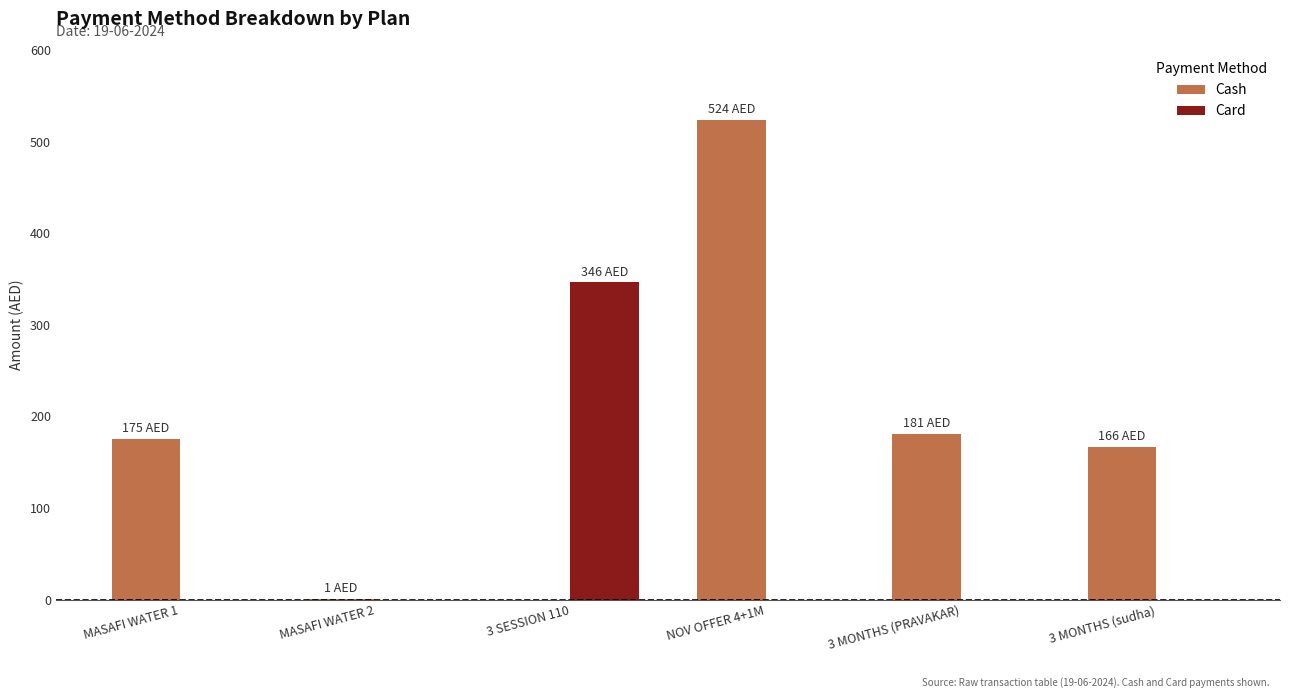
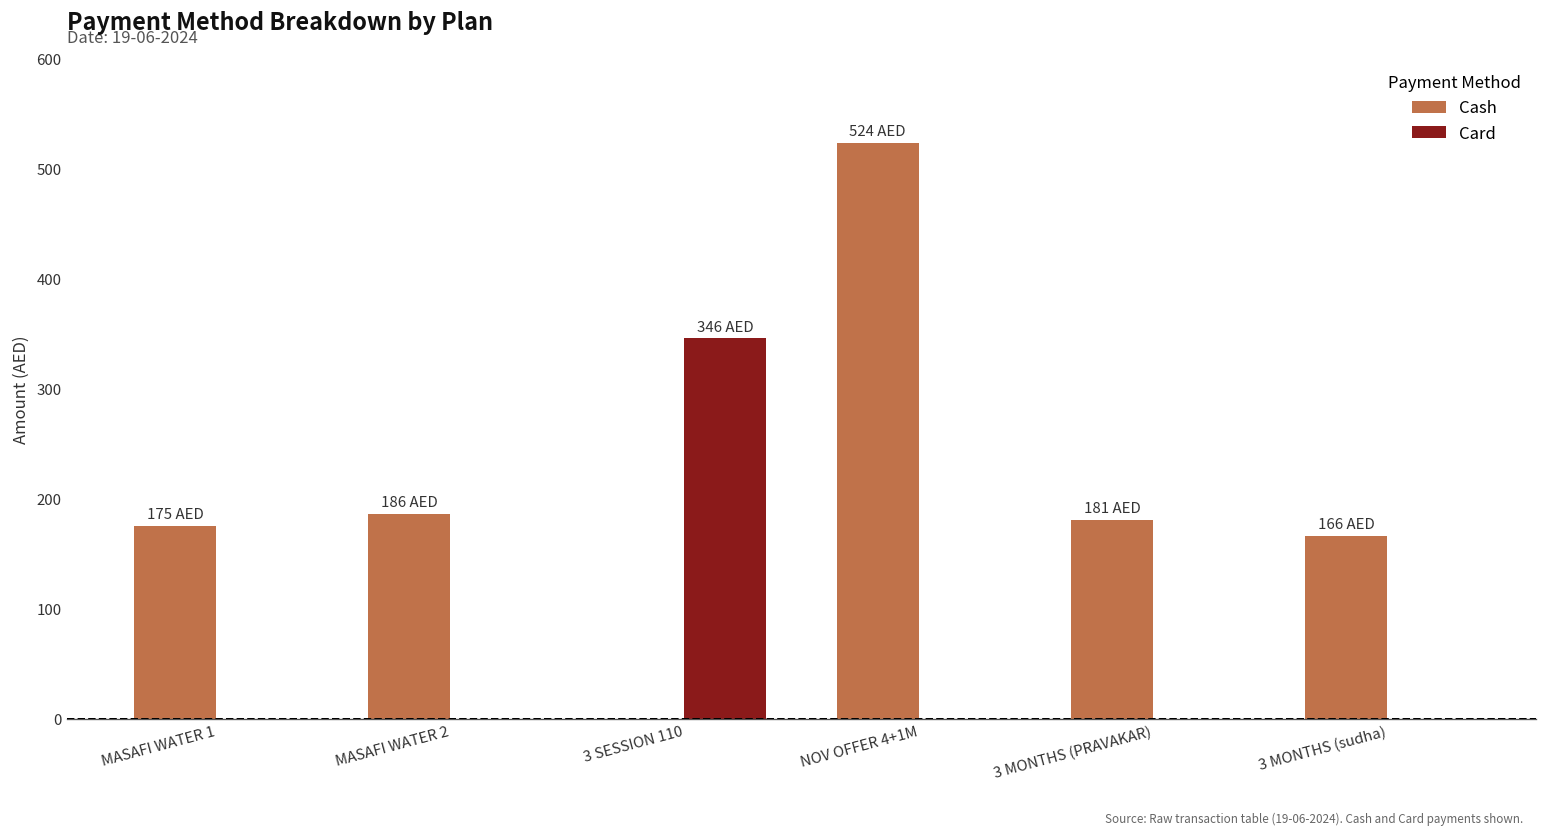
  {
    "Cash": {
      "MASAFI WATER 1": 175,
-     "MASAFI WATER 2": 1,
+     "MASAFI WATER 2": 186,
      "NOV OFFER 4+1M": 524,
      "3 MONTHS (PRAVAKAR)": 181,
      "3 MONTHS (sudha)": 166
    },
    "Card": {
      "3 SESSION 110": 346
    }
  }
